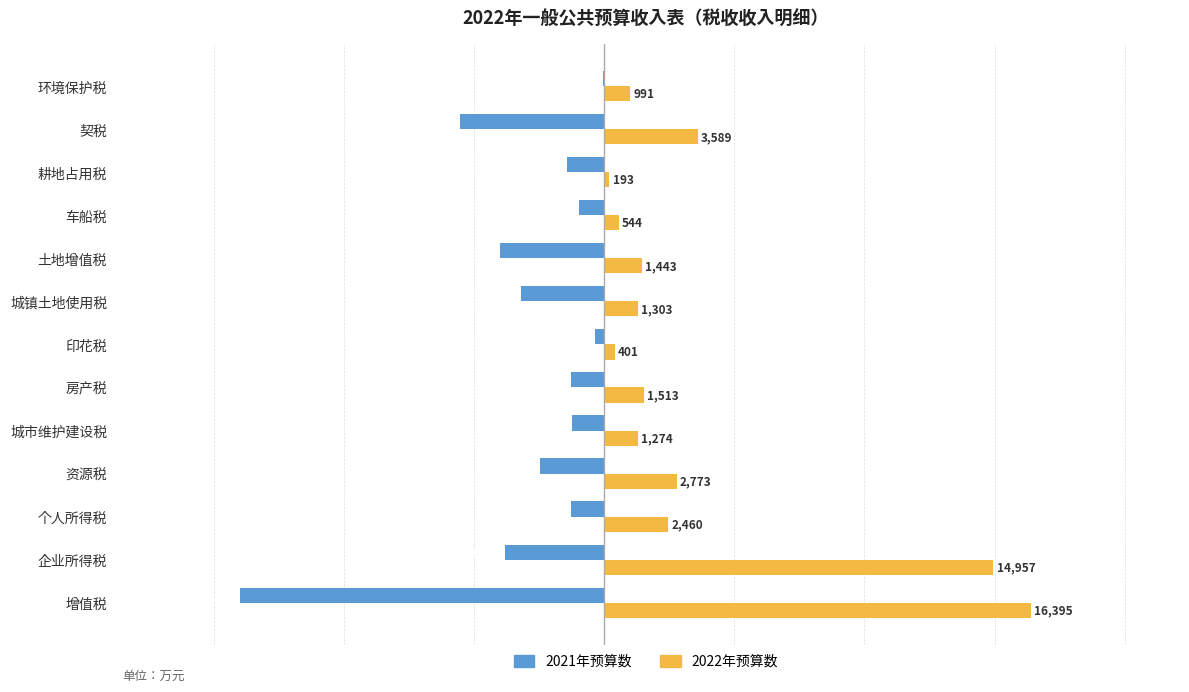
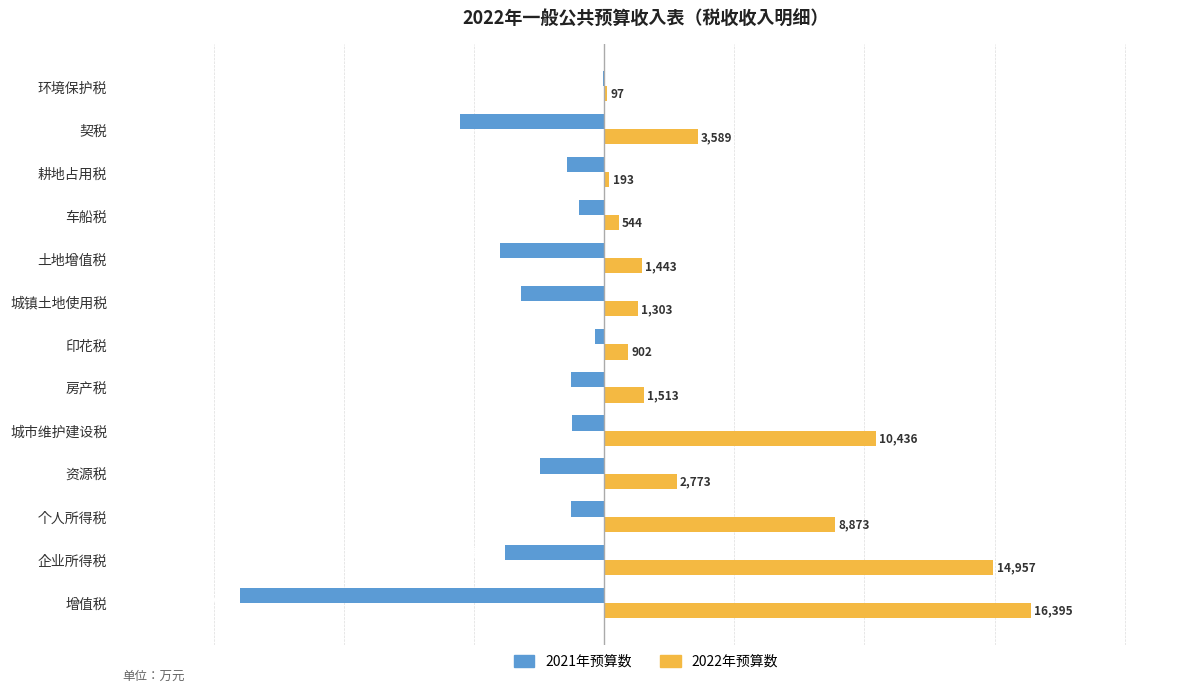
  {
    "2022年预算数": {
-     "环境保护税": "991",
+     "环境保护税": "97",
      "契税": "3,589",
      "耕地占用税": "193",
      "车船税": "544",
      "土地增值税": "1,443",
      "城镇土地使用税": "1,303",
-     "印花税": "401",
+     "印花税": "902",
      "房产税": "1,513",
-     "城市维护建设税": "1,274",
+     "城市维护建设税": "10,436",
      "资源税": "2,773",
-     "个人所得税": "2,460",
+     "个人所得税": "8,873",
      "企业所得税": "14,957",
      "增值税": "16,395"
    }
  }
